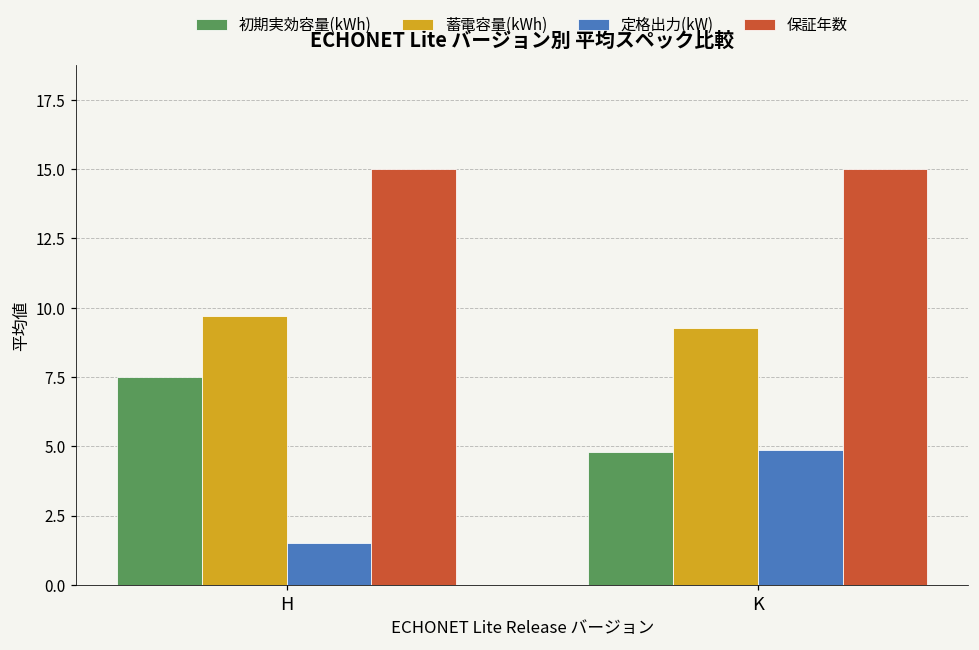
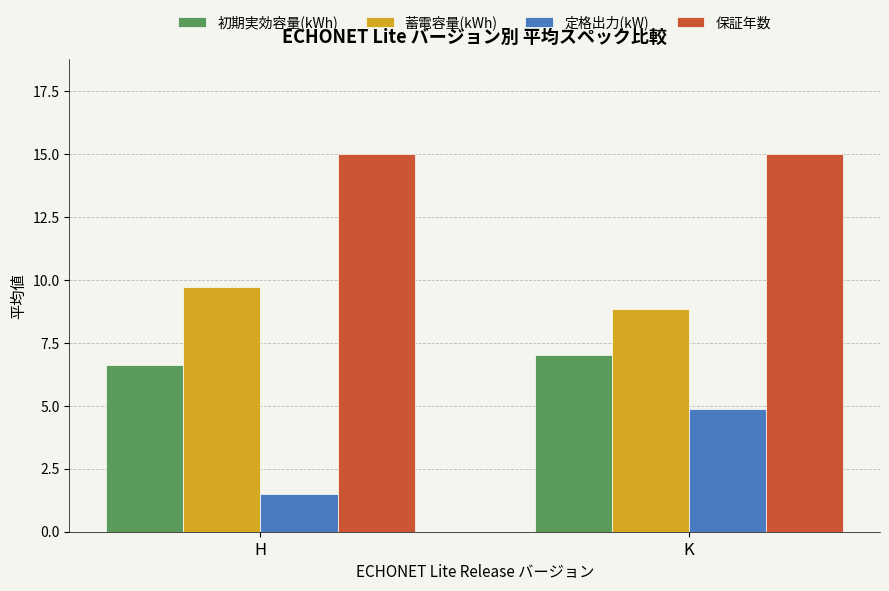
  {
    "初期実効容量(kWh)": {
-     "H": 7.5,
-     "K": 4.8
+     "H": 6.6,
+     "K": 7.0
    },
    "蓄電容量(kWh)": {
      "H": 9.7,
-     "K": 9.3
+     "K": 8.9
    },
    "定格出力(kW)": {
      "H": 1.5,
      "K": 4.9
    },
    "保証年数": {
      "H": 15.0,
      "K": 15.0
    }
  }
